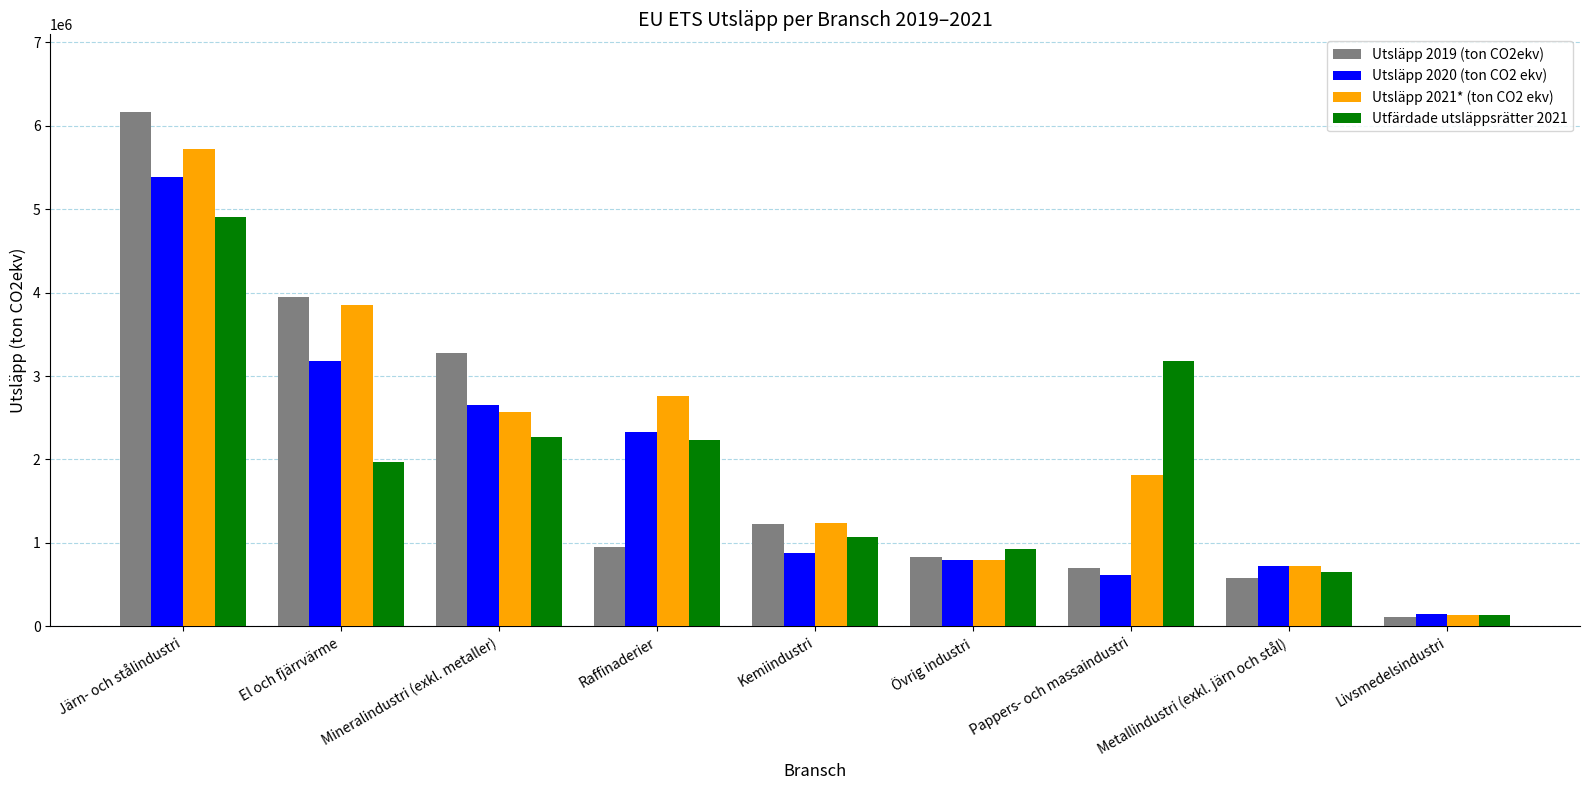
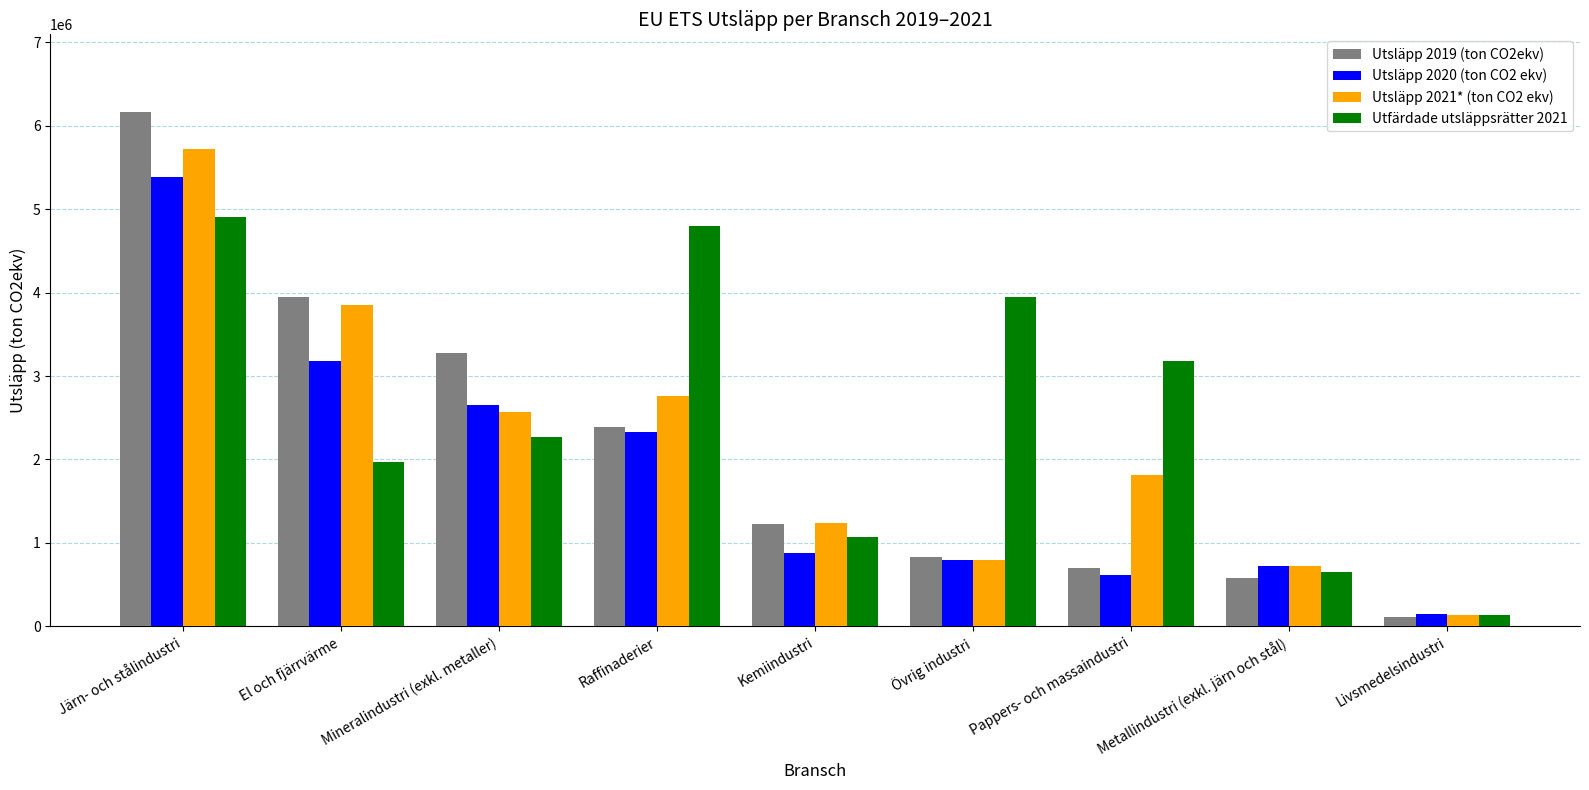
  {
    "Utsläpp 2019 (ton CO2ekv)": {
      "Järn- och stålindustri": 6200000,
      "El och fjärrvärme": 3900000,
      "Mineralindustri (exkl. metaller)": 3300000,
-     "Raffinaderier": 900000,
+     "Raffinaderier": 2400000,
      "Kemiindustri": 1200000,
      "Övrig industri": 800000,
      "Pappers- och massaindustri": 700000,
      "Metallindustri (exkl. järn och stål)": 600000,
      "Livsmedelsindustri": 100000
    },
    "Utsläpp 2020 (ton CO2 ekv)": {
      "Järn- och stålindustri": 5400000,
      "El och fjärrvärme": 3200000,
      "Mineralindustri (exkl. metaller)": 2600000,
      "Raffinaderier": 2300000,
      "Kemiindustri": 900000,
      "Övrig industri": 800000,
      "Pappers- och massaindustri": 600000,
      "Metallindustri (exkl. järn och stål)": 700000,
      "Livsmedelsindustri": 100000
    },
    "Utsläpp 2021* (ton CO2 ekv)": {
      "Järn- och stålindustri": 5700000,
      "El och fjärrvärme": 3900000,
      "Mineralindustri (exkl. metaller)": 2600000,
      "Raffinaderier": 2800000,
      "Kemiindustri": 1200000,
      "Övrig industri": 800000,
      "Pappers- och massaindustri": 1800000,
      "Metallindustri (exkl. järn och stål)": 700000,
      "Livsmedelsindustri": 100000
    },
    "Utfärdade utsläppsrätter 2021": {
      "Järn- och stålindustri": 4900000,
      "El och fjärrvärme": 2000000,
      "Mineralindustri (exkl. metaller)": 2300000,
-     "Raffinaderier": 2200000,
+     "Raffinaderier": 4800000,
      "Kemiindustri": 1100000,
-     "Övrig industri": 900000,
+     "Övrig industri": 3900000,
      "Pappers- och massaindustri": 3200000,
      "Metallindustri (exkl. järn och stål)": 600000,
      "Livsmedelsindustri": 100000
    }
  }
